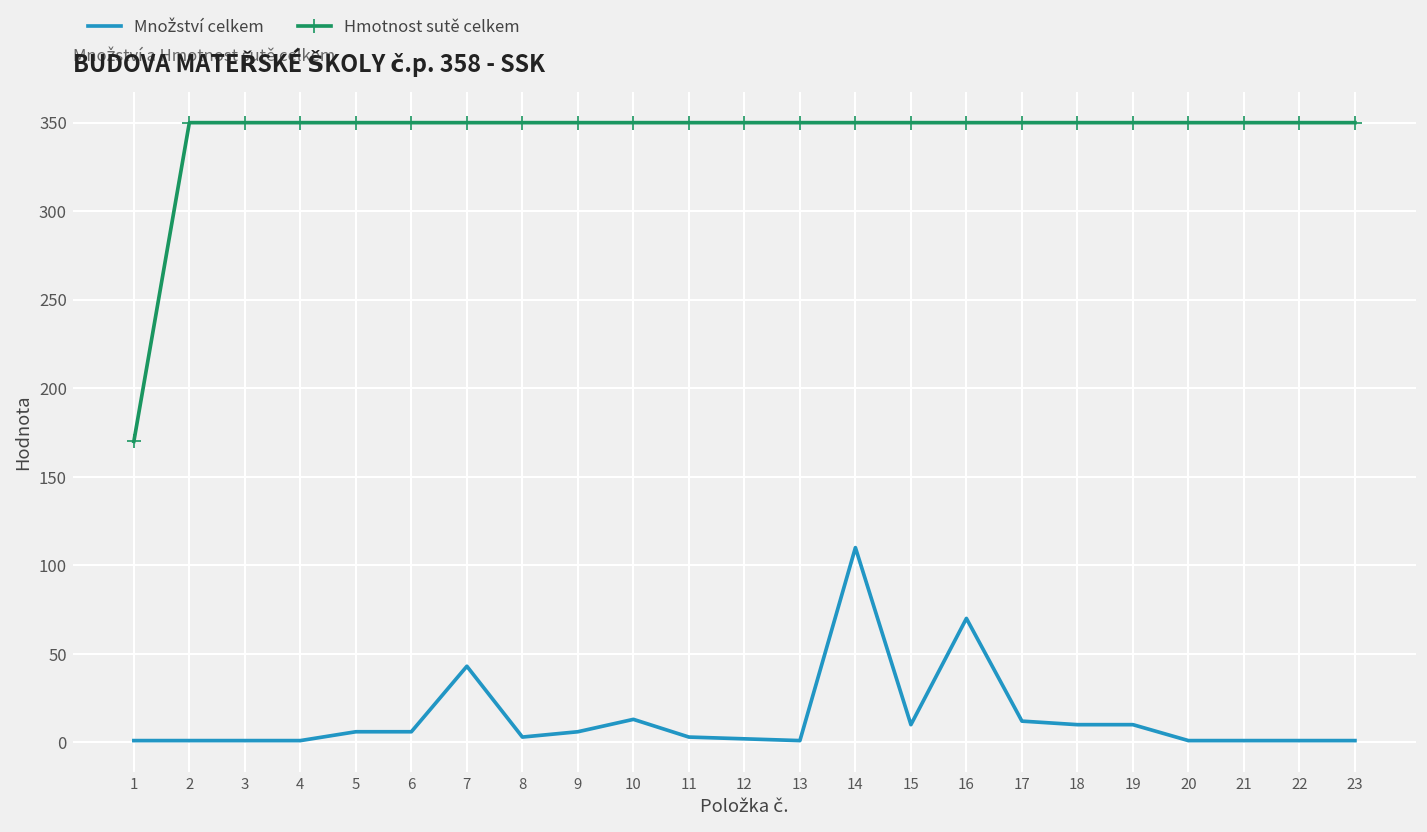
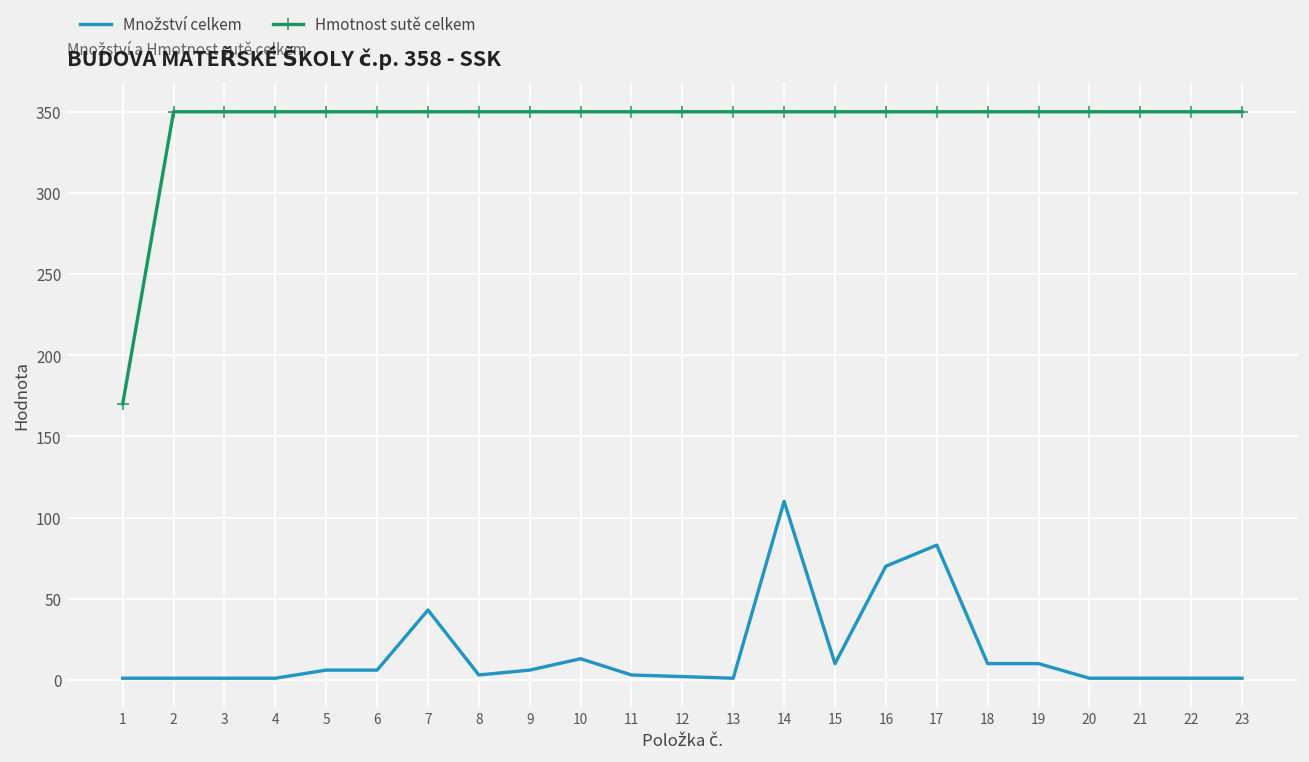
  {
    "Množství celkem": {
      "1": 1,
      "2": 1,
      "3": 1,
      "4": 1,
      "5": 6,
      "6": 6,
      "7": 43,
      "8": 3,
      "9": 6,
      "10": 13,
      "11": 3,
      "12": 2,
      "13": 1,
      "14": 110,
      "15": 10,
      "16": 70,
-     "17": 12,
+     "17": 83,
      "18": 10,
      "19": 10,
      "20": 1,
      "21": 1,
      "22": 1,
      "23": 1
    },
    "Hmotnost sutě celkem": {
      "1": 170,
      "2": 350,
      "3": 350,
      "4": 350,
      "5": 350,
      "6": 350,
      "7": 350,
      "8": 350,
      "9": 350,
      "10": 350,
      "11": 350,
      "12": 350,
      "13": 350,
      "14": 350,
      "15": 350,
      "16": 350,
      "17": 350,
      "18": 350,
      "19": 350,
      "20": 350,
      "21": 350,
      "22": 350,
      "23": 350
    }
  }
